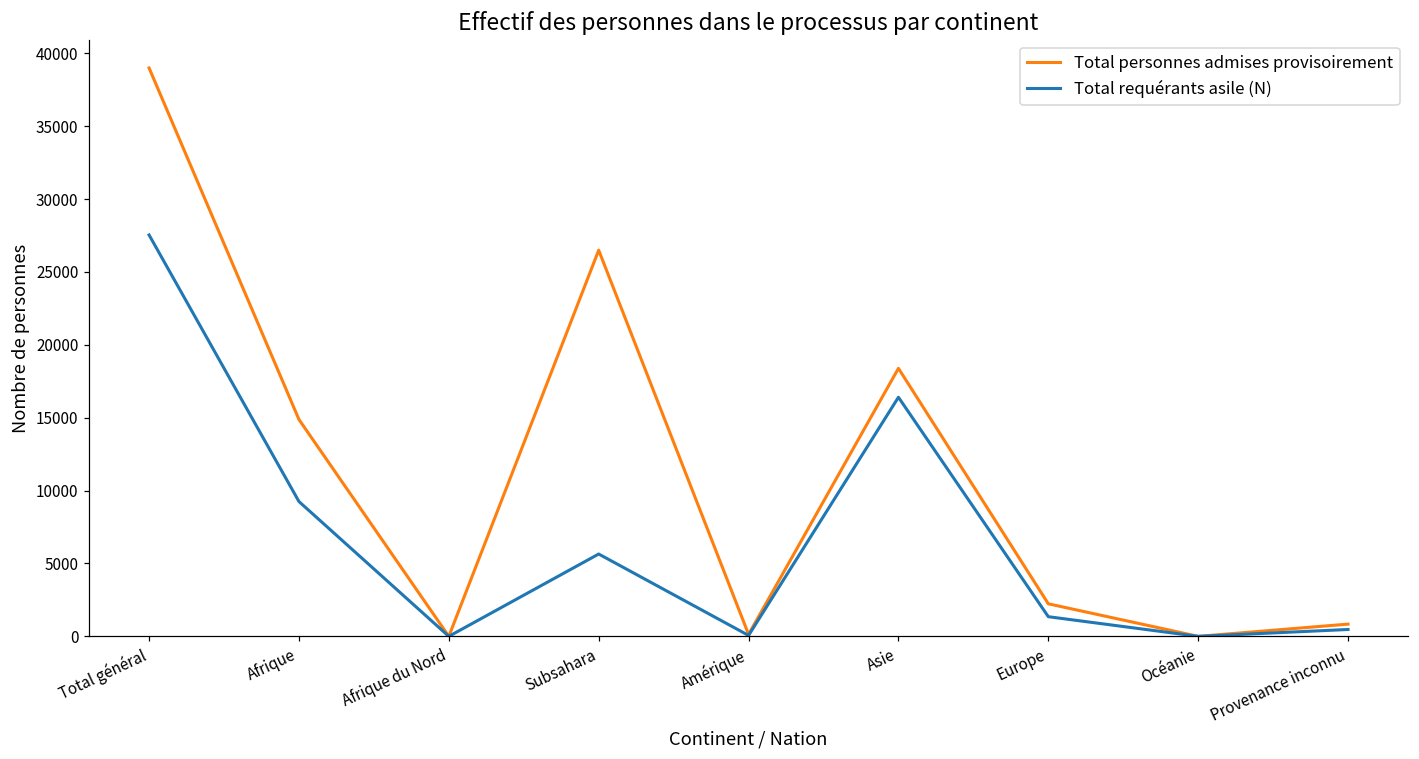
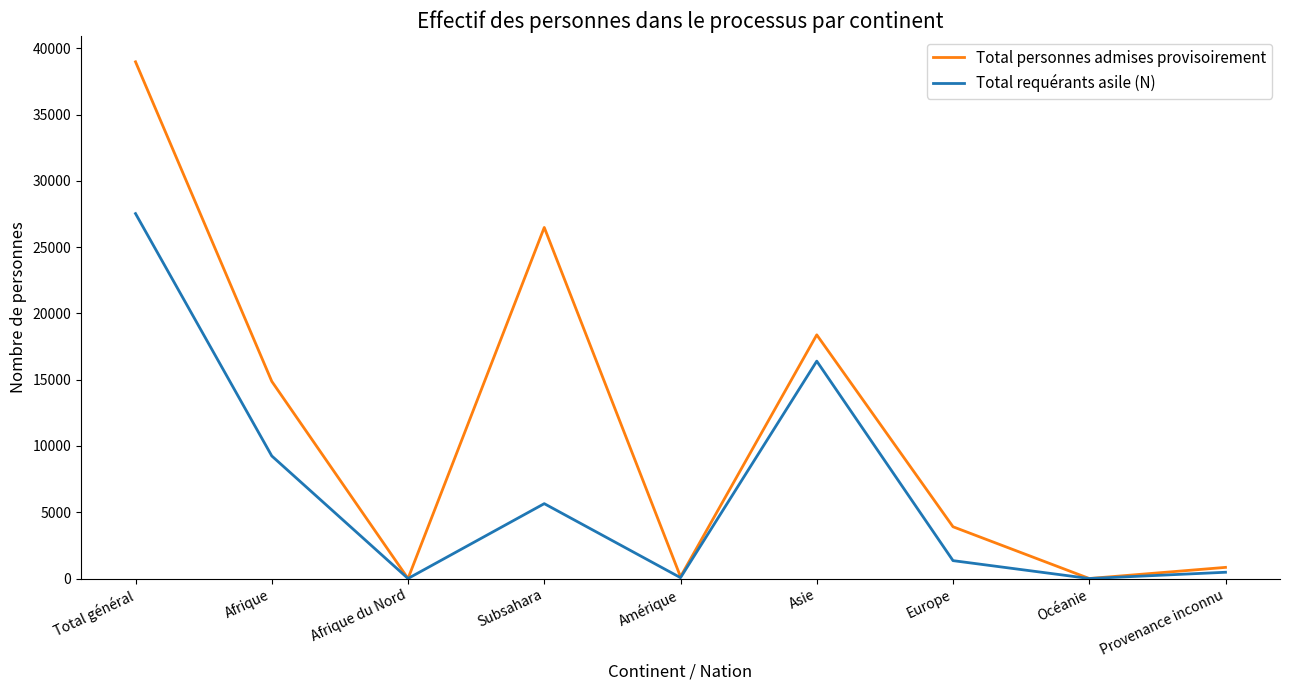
  {
    "Total personnes admises provisoirement": {
      "Total général": 39000,
      "Afrique": 14900,
      "Subsahara": 26500,
      "Asie": 18400,
-     "Europe": 2200,
+     "Europe": 3900,
      "Provenance inconnu": 800
    },
    "Total requérants asile (N)": {
      "Total général": 27500,
      "Afrique": 9200,
      "Subsahara": 5600,
      "Asie": 16400,
      "Europe": 1300,
      "Provenance inconnu": 500
    }
  }
